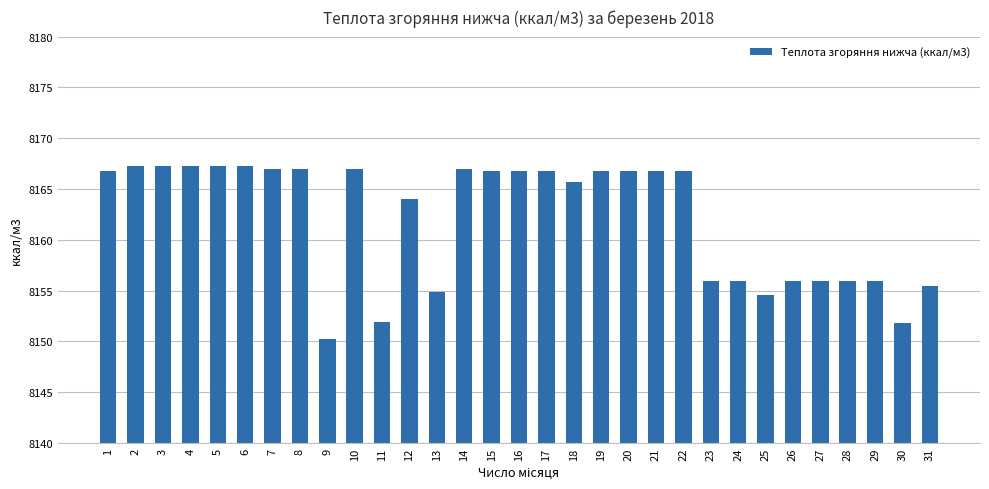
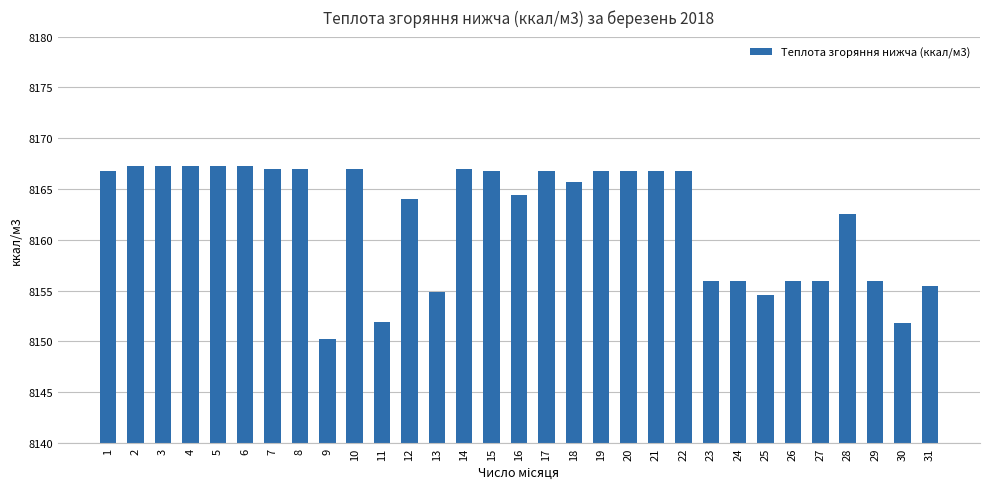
  {
    "1": 8166.8,
    "2": 8167.2,
    "3": 8167.2,
    "4": 8167.2,
    "5": 8167.2,
    "6": 8167.2,
    "7": 8166.9,
    "8": 8166.9,
    "9": 8150.2,
    "10": 8166.9,
    "11": 8151.9,
    "12": 8164.0,
    "13": 8154.9,
    "14": 8166.9,
    "15": 8166.8,
-   "16": 8166.8,
+   "16": 8164.4,
    "17": 8166.8,
    "18": 8165.7,
    "19": 8166.8,
    "20": 8166.8,
    "21": 8166.8,
    "22": 8166.8,
    "23": 8155.9,
    "24": 8155.9,
    "25": 8154.5,
    "26": 8155.9,
    "27": 8155.9,
-   "28": 8155.9,
+   "28": 8162.5,
    "29": 8155.9,
    "30": 8151.8,
    "31": 8155.5
  }
